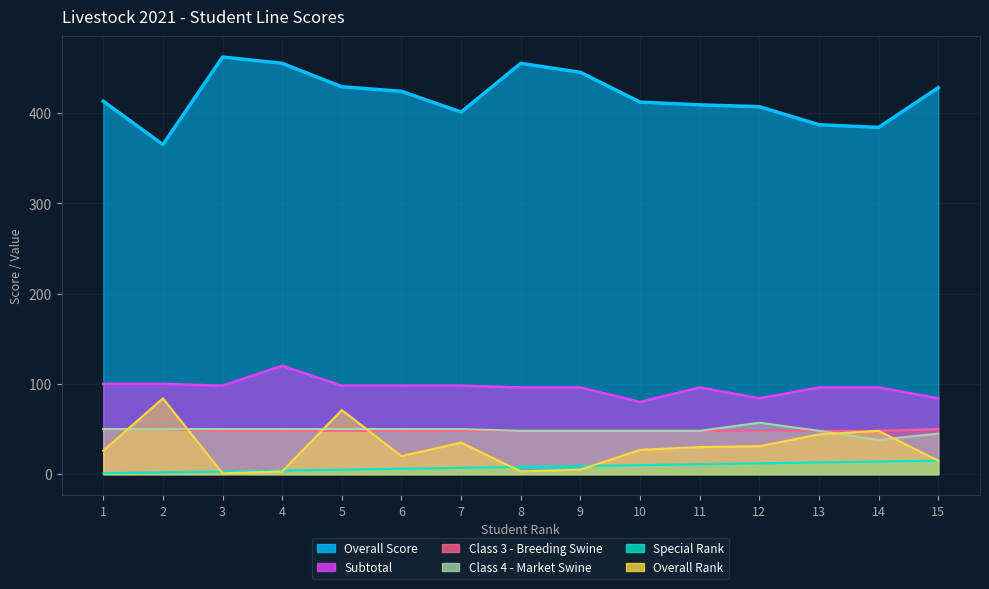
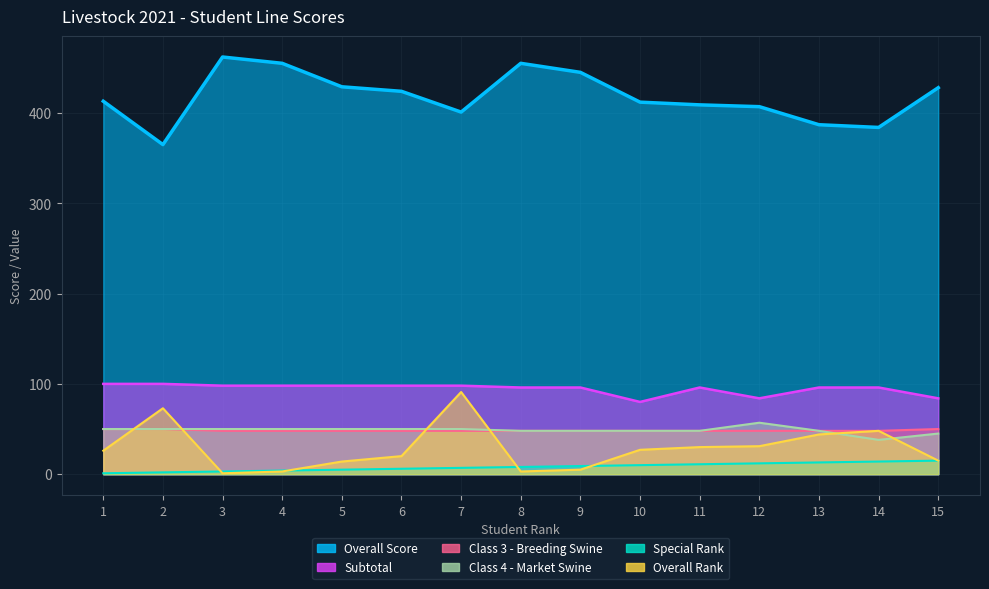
  {
    "Subtotal": {
      "1": 100,
      "2": 100,
      "3": 100,
-     "4": 120,
+     "4": 100,
      "5": 100,
      "6": 100,
      "7": 100,
      "8": 100,
      "9": 100,
      "10": 80,
      "11": 100,
      "12": 80,
      "13": 100,
      "14": 100,
      "15": 80
    },
    "Class 3 - Breeding Swine": {
      "12": 50,
      "15": 50
    },
    "Class 4 - Market Swine": {
      "12": 60,
      "14": 40,
      "15": 50
    },
    "Overall Rank": {
      "1": 30,
-     "2": 80,
-     "5": 70,
+     "2": 70,
+     "5": 10,
      "6": 20,
-     "7": 40,
+     "7": 90,
      "8": 0,
      "9": 10,
      "10": 30,
      "11": 30,
      "12": 30,
      "13": 40
    }
  }
